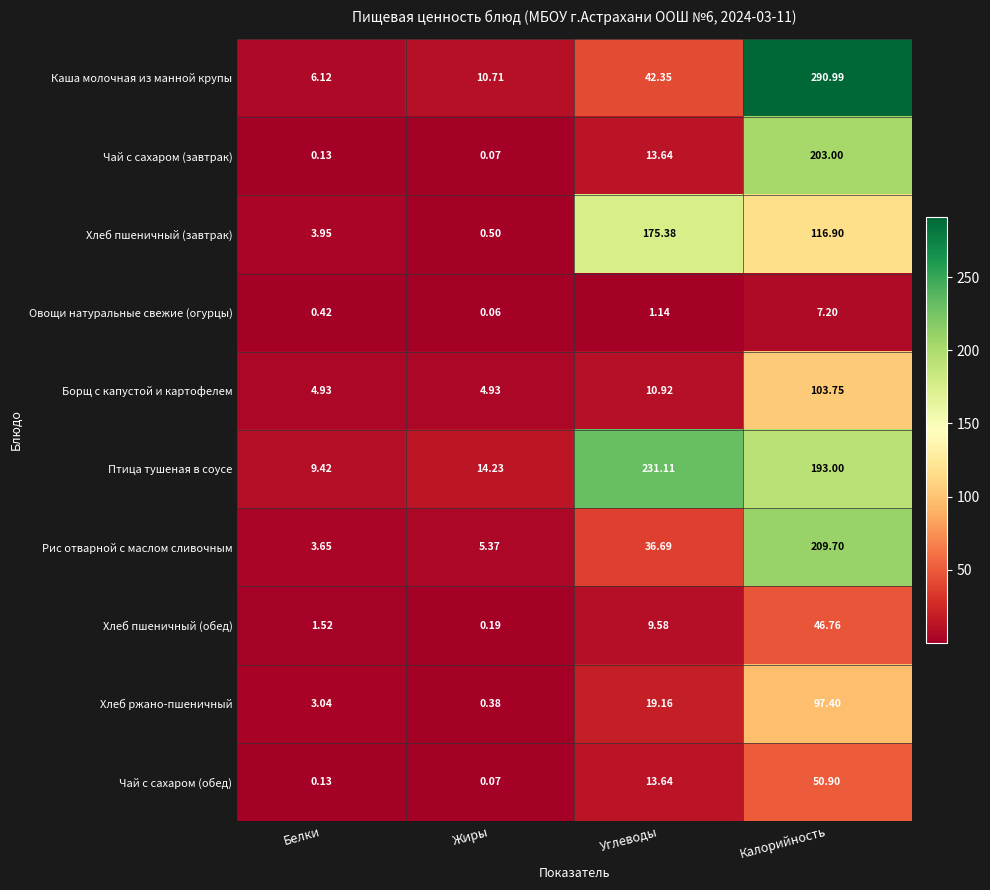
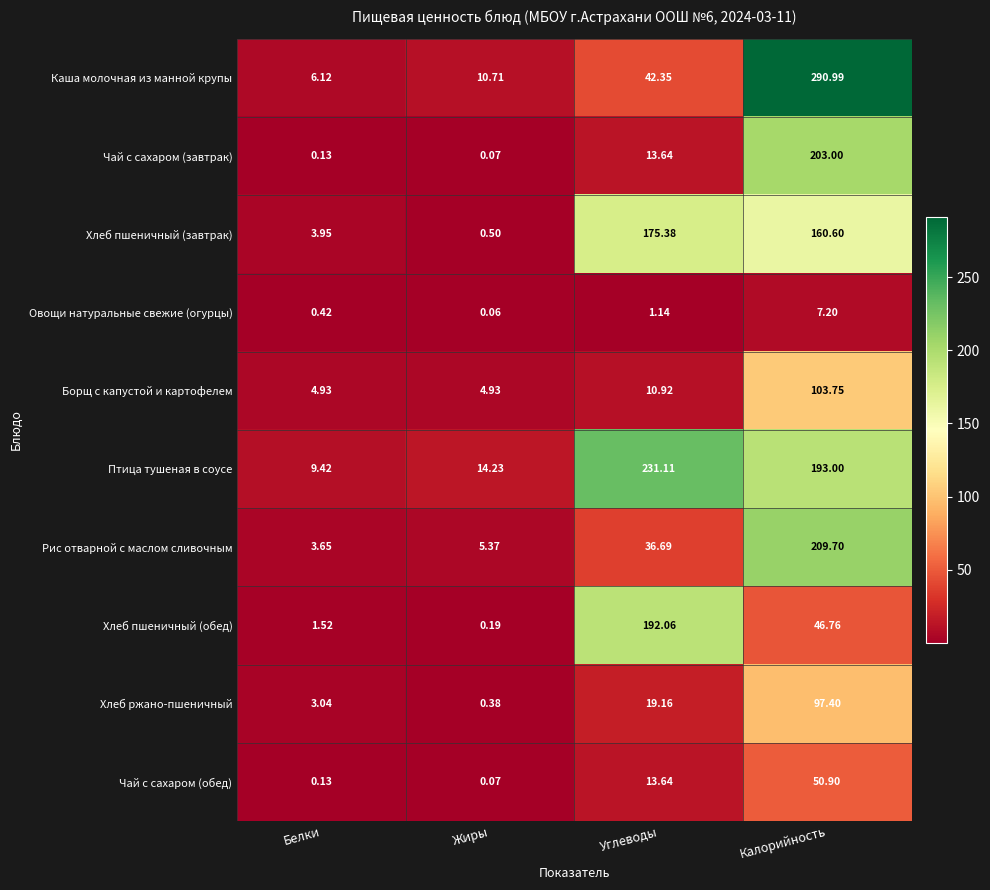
  {
    "Каша молочная из манной крупы": {
      "Белки": 6.12,
      "Жиры": 10.71,
      "Углеводы": 42.35,
      "Калорийность": 290.99
    },
    "Чай с сахаром (завтрак)": {
      "Белки": 0.13,
      "Жиры": 0.07,
      "Углеводы": 13.64,
      "Калорийность": 203.00
    },
    "Хлеб пшеничный (завтрак)": {
      "Белки": 3.95,
      "Жиры": 0.50,
      "Углеводы": 175.38,
-     "Калорийность": 116.90
+     "Калорийность": 160.60
    },
    "Овощи натуральные свежие (огурцы)": {
      "Белки": 0.42,
      "Жиры": 0.06,
      "Углеводы": 1.14,
      "Калорийность": 7.20
    },
    "Борщ с капустой и картофелем": {
      "Белки": 4.93,
      "Жиры": 4.93,
      "Углеводы": 10.92,
      "Калорийность": 103.75
    },
    "Птица тушеная в соусе": {
      "Белки": 9.42,
      "Жиры": 14.23,
      "Углеводы": 231.11,
      "Калорийность": 193.00
    },
    "Рис отварной с маслом сливочным": {
      "Белки": 3.65,
      "Жиры": 5.37,
      "Углеводы": 36.69,
      "Калорийность": 209.70
    },
    "Хлеб пшеничный (обед)": {
      "Белки": 1.52,
      "Жиры": 0.19,
-     "Углеводы": 9.58,
+     "Углеводы": 192.06,
      "Калорийность": 46.76
    },
    "Хлеб ржано-пшеничный": {
      "Белки": 3.04,
      "Жиры": 0.38,
      "Углеводы": 19.16,
      "Калорийность": 97.40
    },
    "Чай с сахаром (обед)": {
      "Белки": 0.13,
      "Жиры": 0.07,
      "Углеводы": 13.64,
      "Калорийность": 50.90
    }
  }
